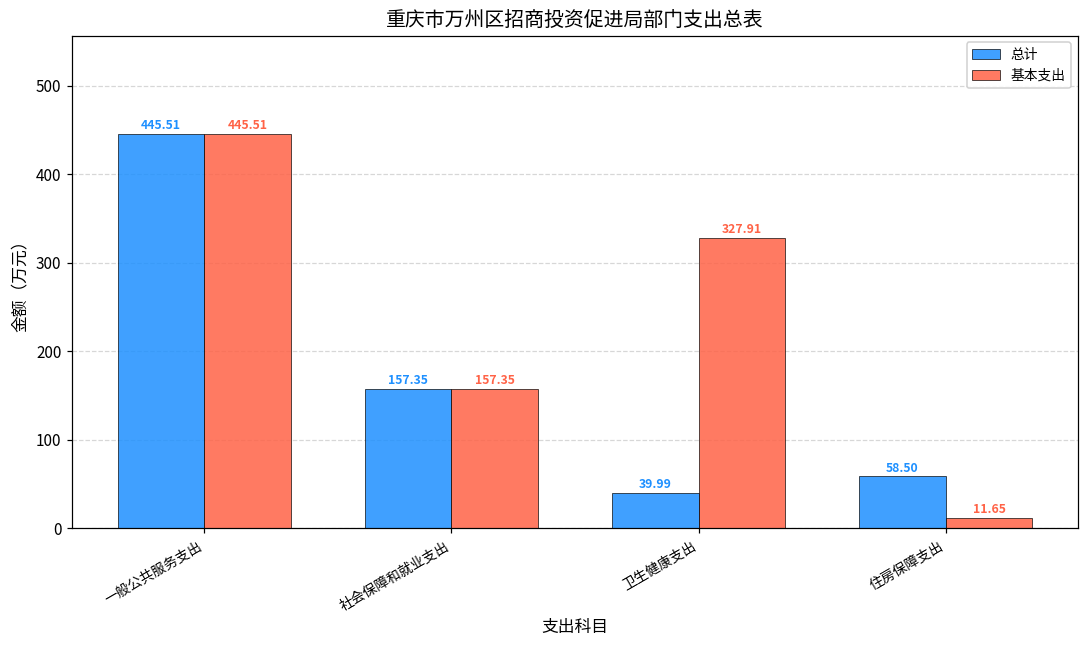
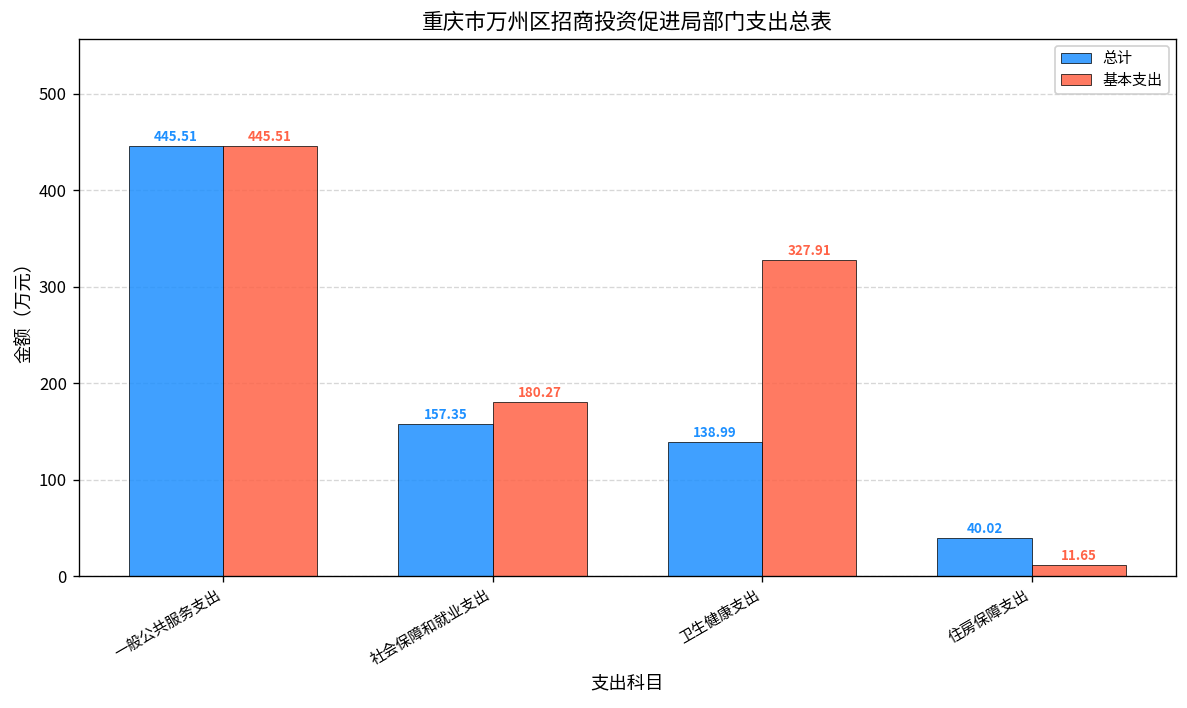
  {
    "总计": {
      "一般公共服务支出": 445.51,
      "社会保障和就业支出": 157.35,
-     "卫生健康支出": 39.99,
-     "住房保障支出": 58.50
+     "卫生健康支出": 138.99,
+     "住房保障支出": 40.02
    },
    "基本支出": {
      "一般公共服务支出": 445.51,
-     "社会保障和就业支出": 157.35,
+     "社会保障和就业支出": 180.27,
      "卫生健康支出": 327.91,
      "住房保障支出": 11.65
    }
  }
